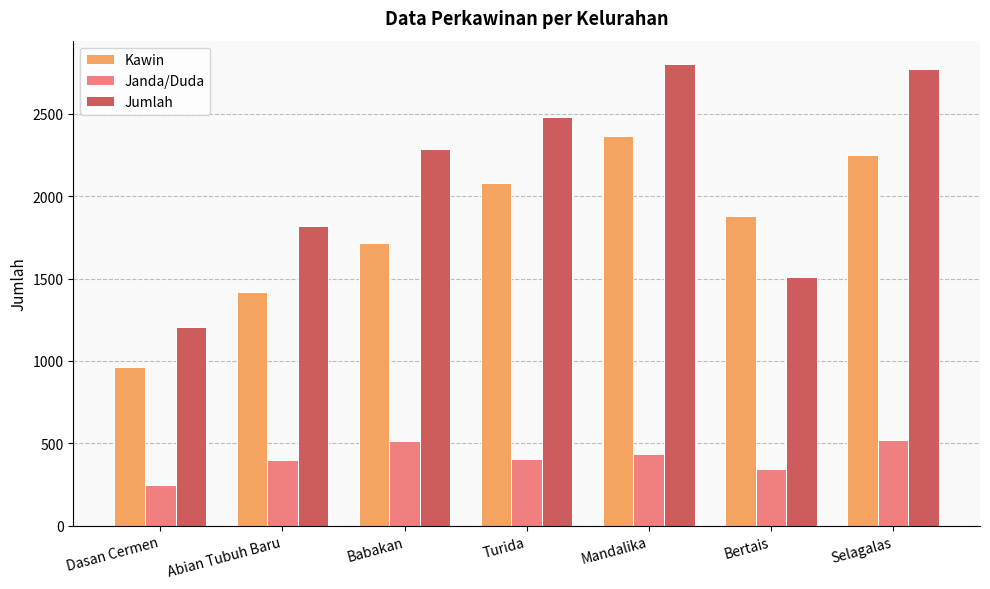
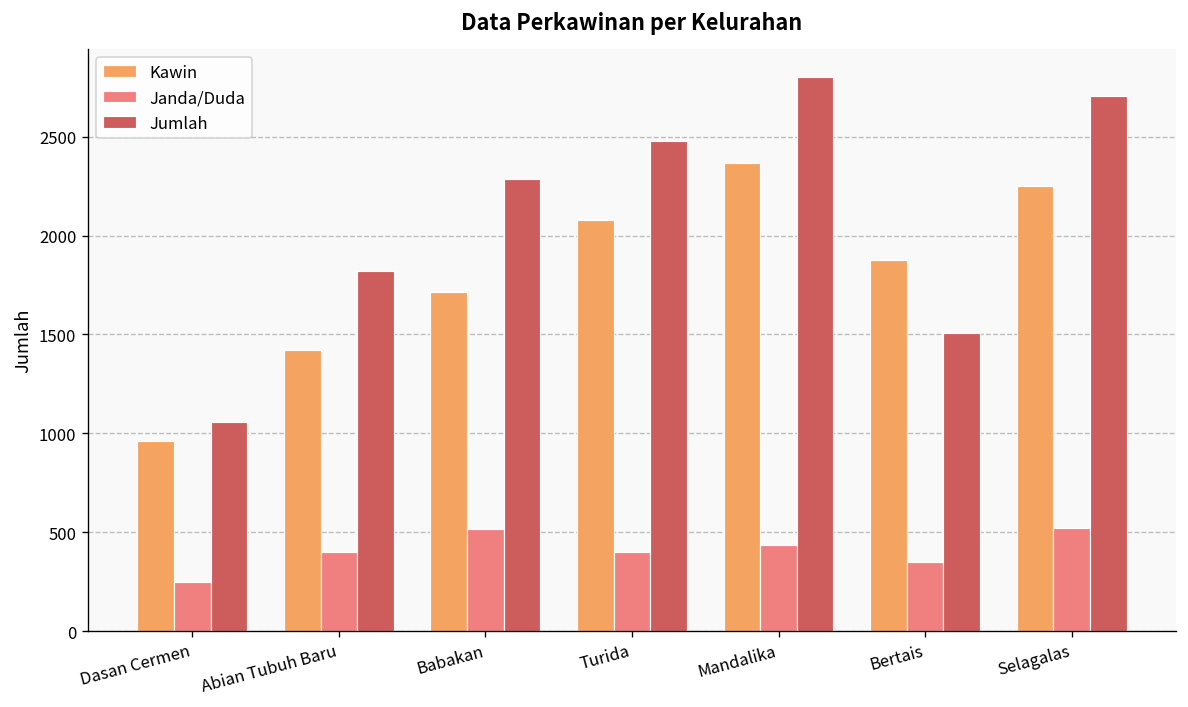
  {
    "Jumlah": {
-     "Dasan Cermen": 1210,
+     "Dasan Cermen": 1060,
      "Abian Tubuh Baru": 1820,
      "Babakan": 2290,
      "Turida": 2480,
      "Mandalika": 2800,
      "Bertais": 1510,
-     "Selagalas": 2770
+     "Selagalas": 2710
    }
  }
